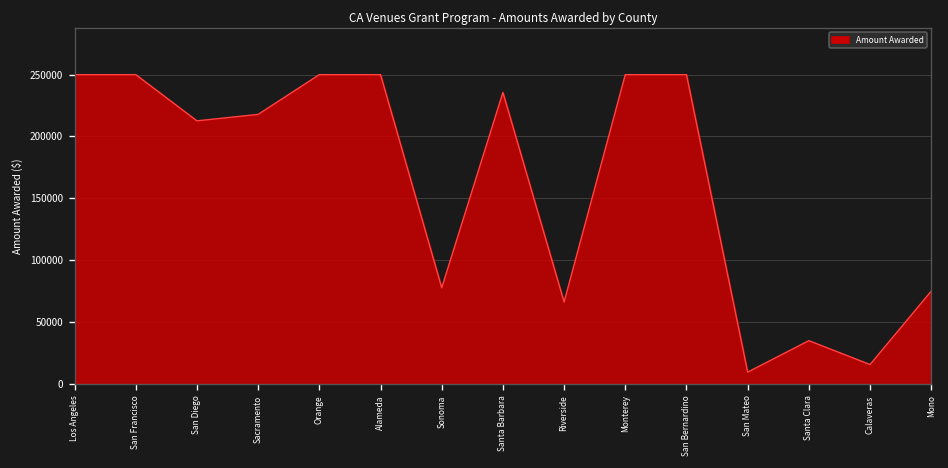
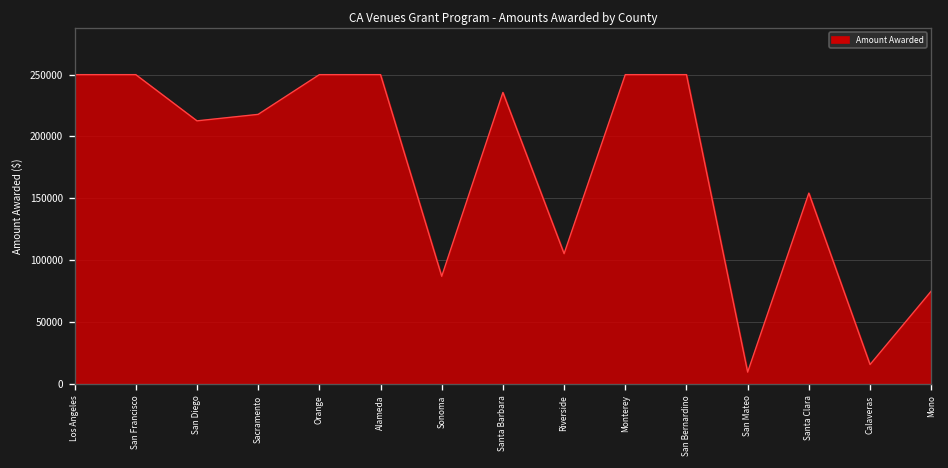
  {
    "Los Angeles": 250000,
    "San Francisco": 250000,
    "San Diego": 213000,
    "Sacramento": 218000,
    "Orange": 250000,
    "Alameda": 250000,
-   "Sonoma": 78000,
+   "Sonoma": 87000,
    "Santa Barbara": 236000,
-   "Riverside": 66000,
+   "Riverside": 105000,
    "Monterey": 250000,
    "San Bernardino": 250000,
    "San Mateo": 9000,
-   "Santa Clara": 35000,
+   "Santa Clara": 154000,
    "Calaveras": 16000,
    "Mono": 75000
  }
